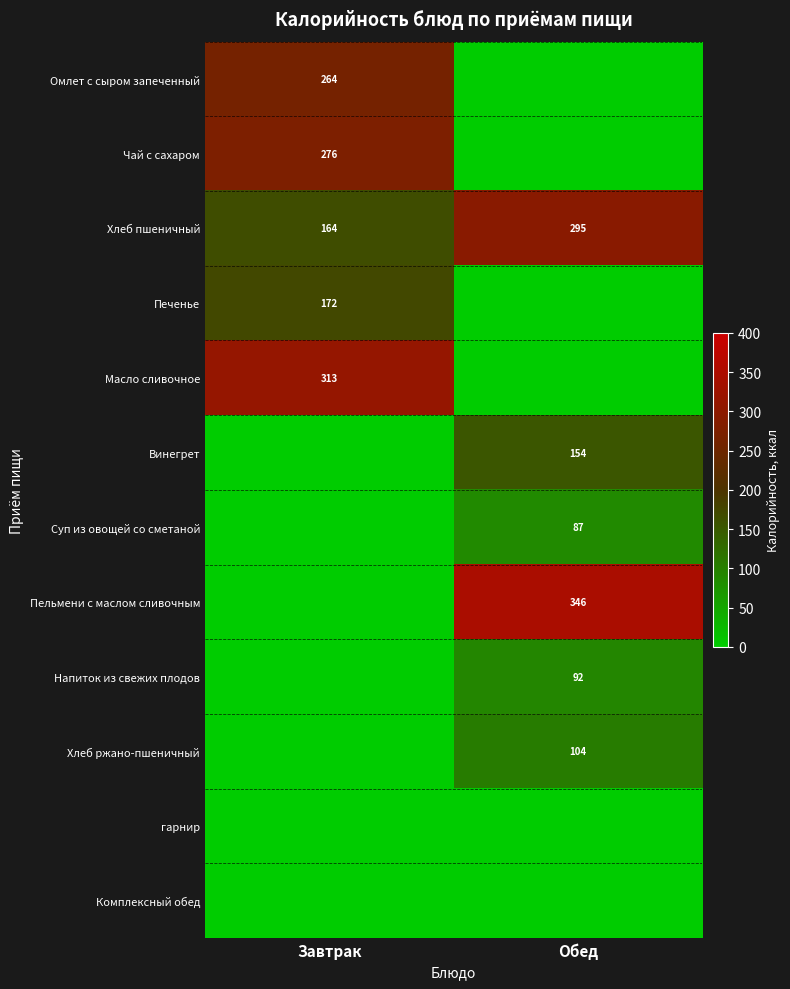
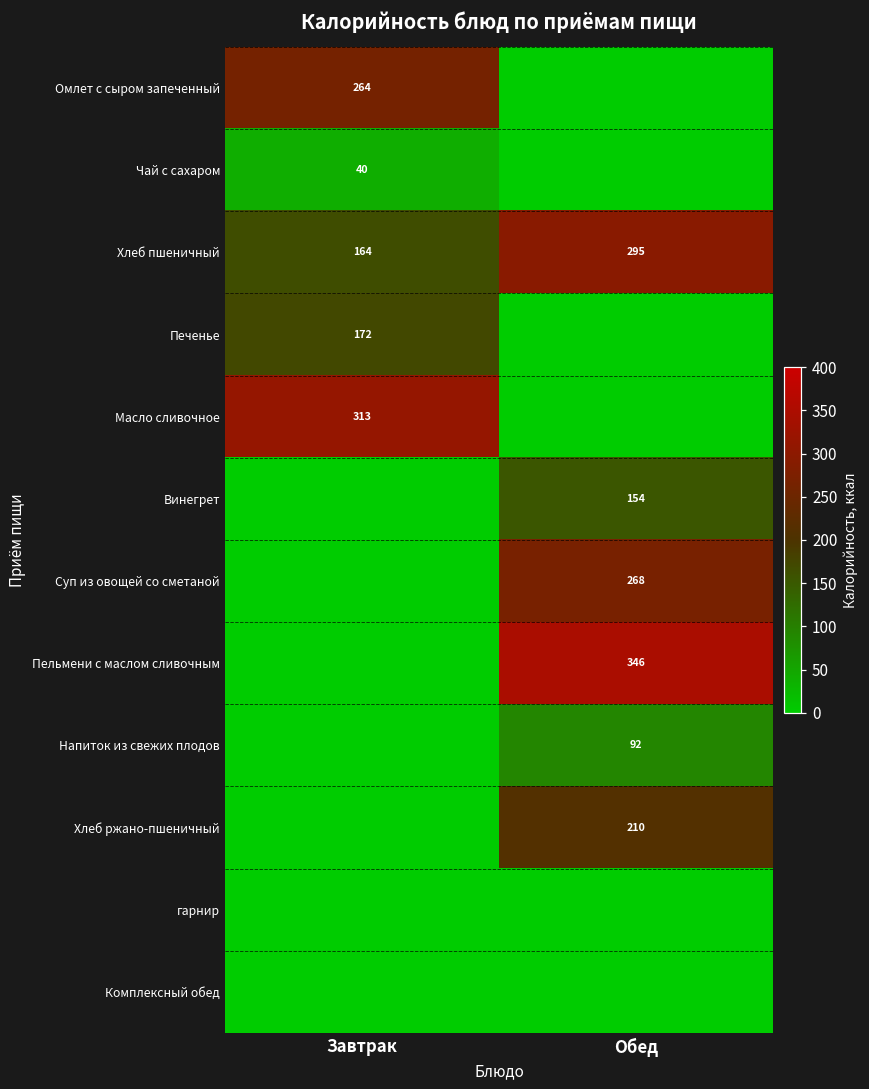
  {
    "Омлет с сыром запеченный": {
      "Завтрак": 264
    },
    "Чай с сахаром": {
-     "Завтрак": 276
+     "Завтрак": 40
    },
    "Хлеб пшеничный": {
      "Завтрак": 164,
      "Обед": 295
    },
    "Печенье": {
      "Завтрак": 172
    },
    "Масло сливочное": {
      "Завтрак": 313
    },
    "Винегрет": {
      "Обед": 154
    },
    "Суп из овощей со сметаной": {
-     "Обед": 87
+     "Обед": 268
    },
    "Пельмени с маслом сливочным": {
      "Обед": 346
    },
    "Напиток из свежих плодов": {
      "Обед": 92
    },
    "Хлеб ржано-пшеничный": {
-     "Обед": 104
+     "Обед": 210
    }
  }
